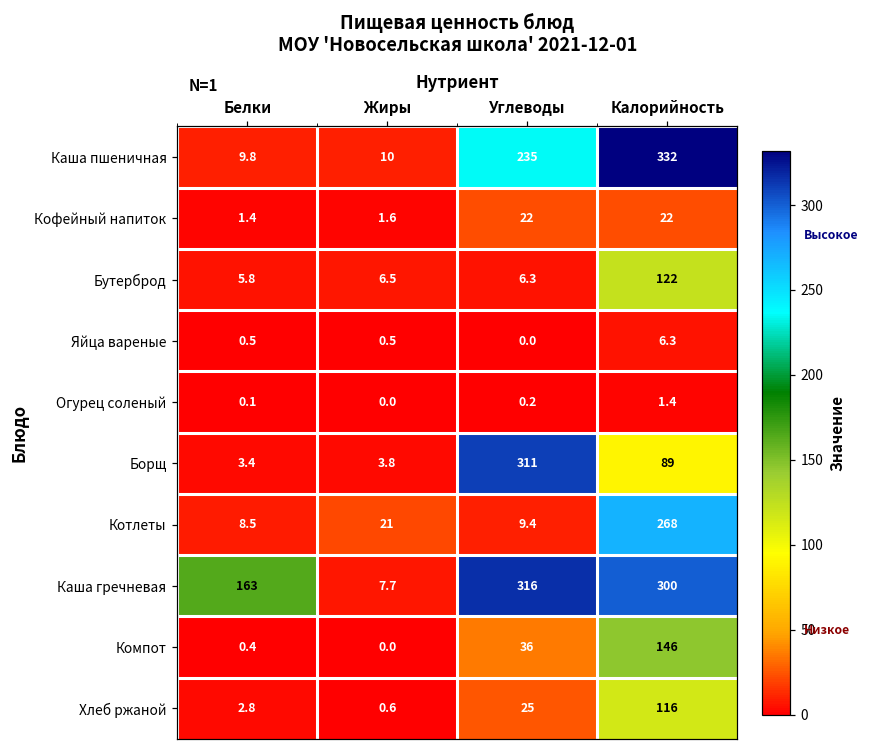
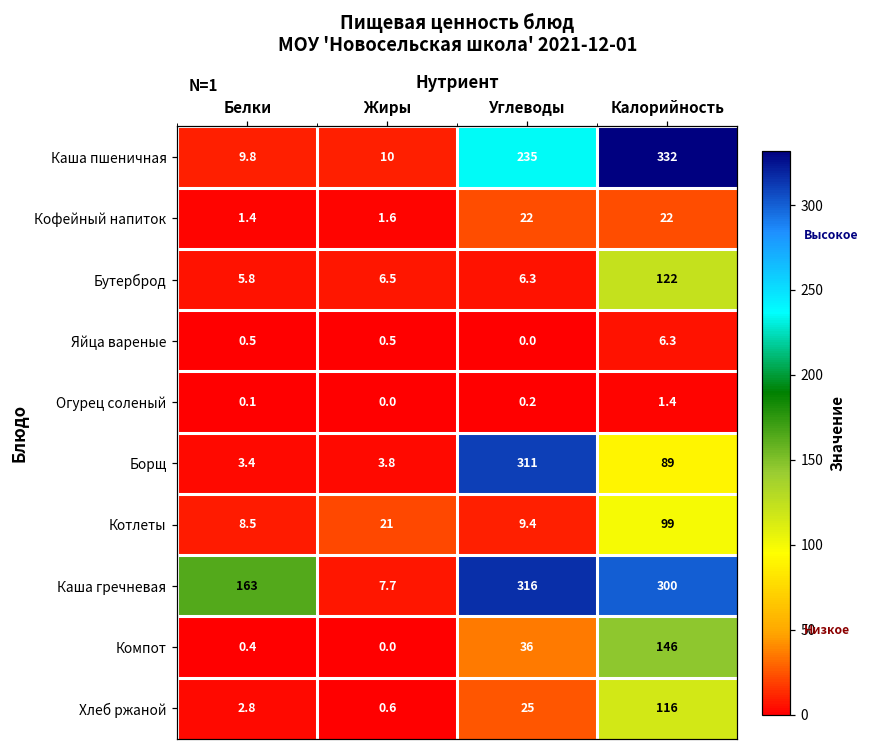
  {
    "Каша пшеничная": {
      "Белки": 9.8,
      "Жиры": 10,
      "Углеводы": 235,
      "Калорийность": 332
    },
    "Кофейный напиток": {
      "Белки": 1.4,
      "Жиры": 1.6,
      "Углеводы": 22,
      "Калорийность": 22
    },
    "Бутерброд": {
      "Белки": 5.8,
      "Жиры": 6.5,
      "Углеводы": 6.3,
      "Калорийность": 122
    },
    "Яйца вареные": {
      "Белки": 0.5,
      "Жиры": 0.5,
      "Углеводы": 0.0,
      "Калорийность": 6.3
    },
    "Огурец соленый": {
      "Белки": 0.1,
      "Жиры": 0.0,
      "Углеводы": 0.2,
      "Калорийность": 1.4
    },
    "Борщ": {
      "Белки": 3.4,
      "Жиры": 3.8,
      "Углеводы": 311,
      "Калорийность": 89
    },
    "Котлеты": {
      "Белки": 8.5,
      "Жиры": 21,
      "Углеводы": 9.4,
-     "Калорийность": 268
+     "Калорийность": 99
    },
    "Каша гречневая": {
      "Белки": 163,
      "Жиры": 7.7,
      "Углеводы": 316,
      "Калорийность": 300
    },
    "Компот": {
      "Белки": 0.4,
      "Жиры": 0.0,
      "Углеводы": 36,
      "Калорийность": 146
    },
    "Хлеб ржаной": {
      "Белки": 2.8,
      "Жиры": 0.6,
      "Углеводы": 25,
      "Калорийность": 116
    }
  }
